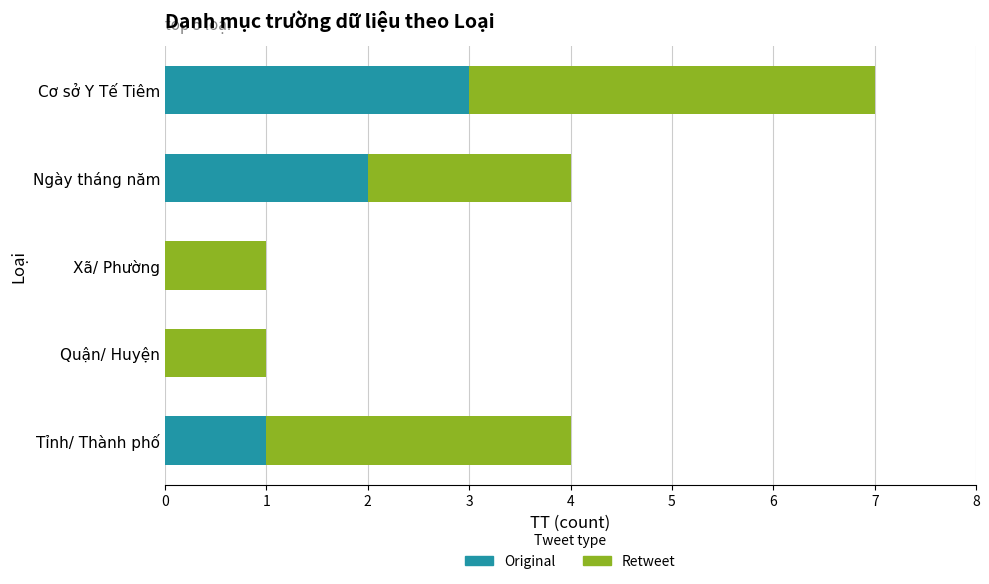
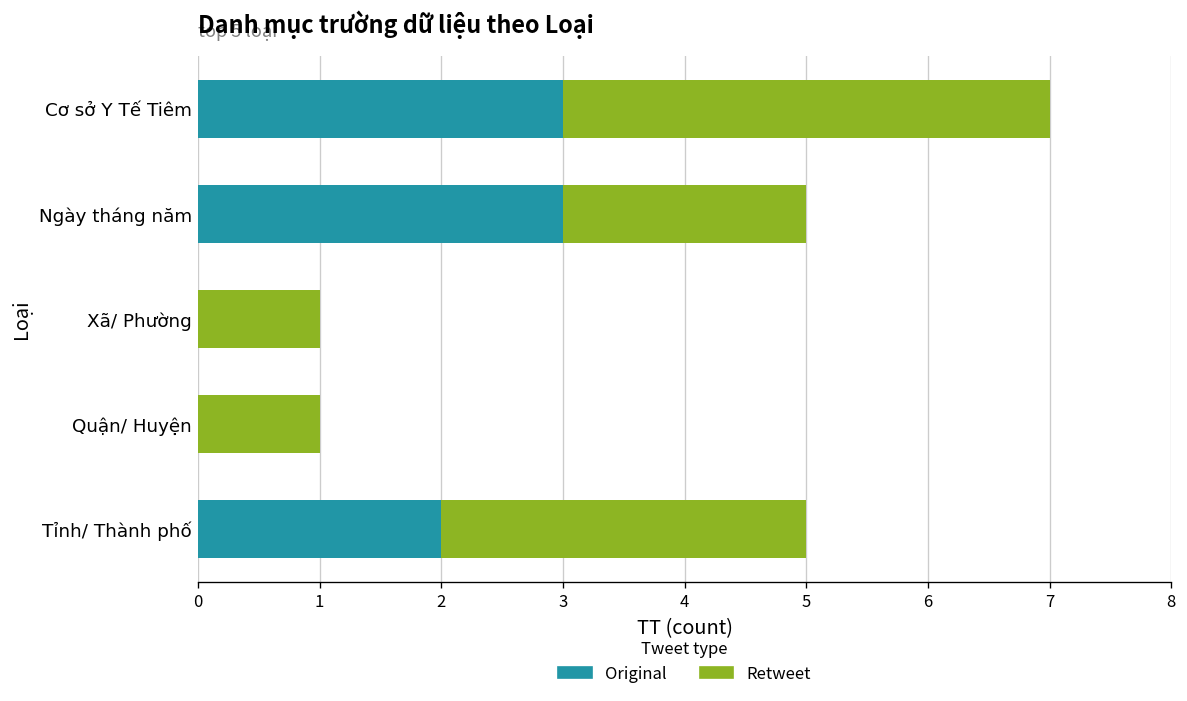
  {
    "Original": {
      "Cơ sở Y Tế Tiêm": 3,
-     "Ngày tháng năm": 2,
+     "Ngày tháng năm": 3,
      "Xã/ Phường": 0,
      "Quận/ Huyện": 0,
-     "Tỉnh/ Thành phố": 1
+     "Tỉnh/ Thành phố": 2
    },
    "Retweet": {
      "Cơ sở Y Tế Tiêm": 4,
      "Ngày tháng năm": 2,
      "Xã/ Phường": 1,
      "Quận/ Huyện": 1,
      "Tỉnh/ Thành phố": 3
    }
  }
